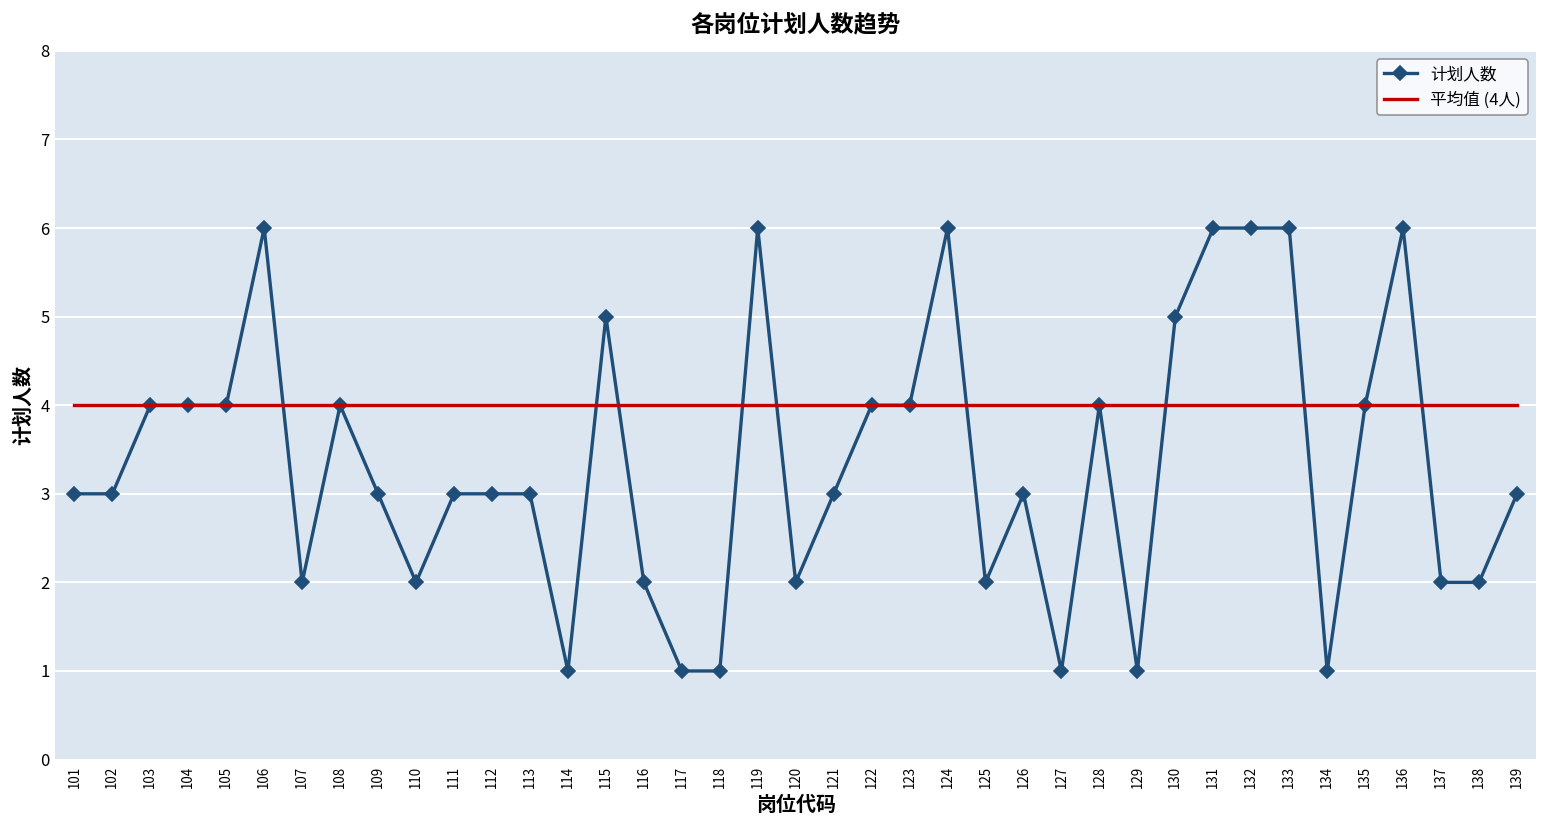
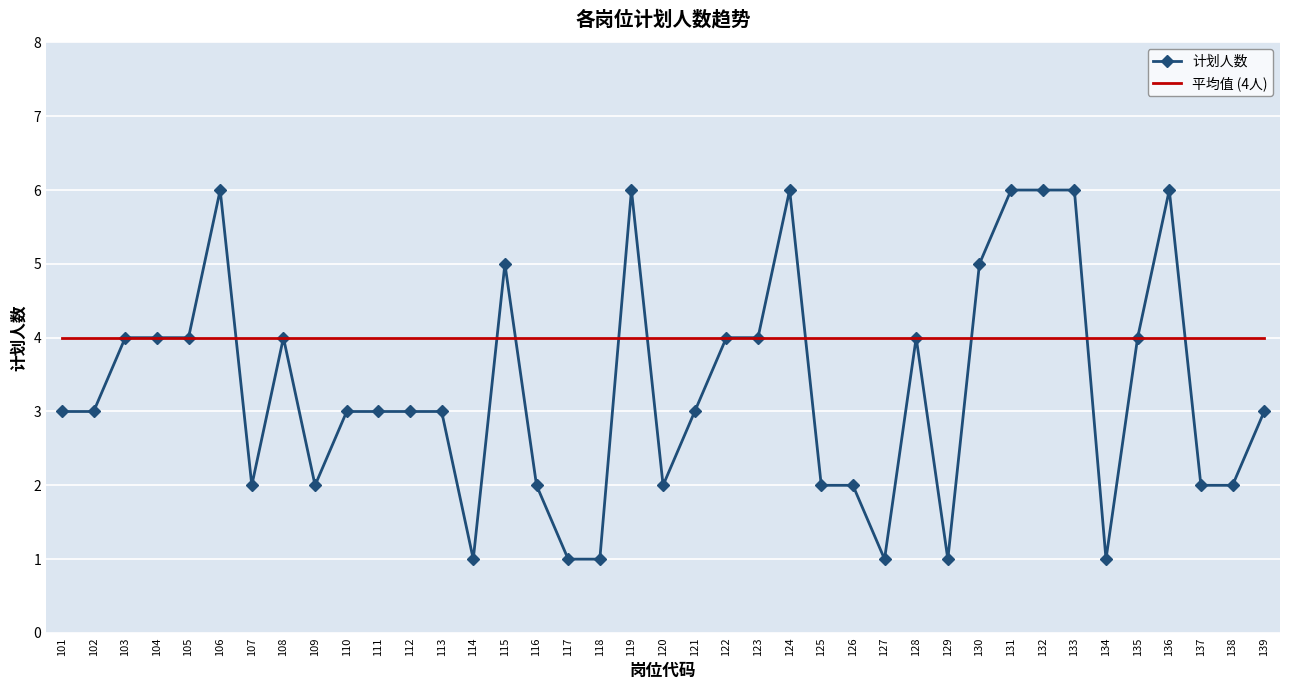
  {
    "计划人数": {
      "101": 3,
      "102": 3,
      "106": 6,
      "107": 2,
-     "109": 3,
-     "110": 2,
+     "109": 2,
+     "110": 3,
      "111": 3,
      "112": 3,
      "113": 3,
      "114": 1,
      "115": 5,
      "116": 2,
      "117": 1,
      "118": 1,
      "119": 6,
      "120": 2,
      "121": 3,
      "124": 6,
      "125": 2,
-     "126": 3,
+     "126": 2,
      "127": 1,
      "129": 1,
      "130": 5,
      "131": 6,
      "132": 6,
      "133": 6,
      "134": 1,
      "136": 6,
      "137": 2,
      "138": 2,
      "139": 3
    },
    "平均值 (4人)": {
      "101": 4,
      "102": 4,
      "106": 4,
      "107": 4,
      "109": 4,
      "110": 4,
      "111": 4,
      "112": 4,
      "113": 4,
      "114": 4,
      "115": 4,
      "116": 4,
      "117": 4,
      "118": 4,
      "119": 4,
      "120": 4,
      "121": 4,
      "124": 4,
      "125": 4,
      "126": 4,
      "127": 4,
      "129": 4,
      "130": 4,
      "131": 4,
      "132": 4,
      "133": 4,
      "134": 4,
      "136": 4,
      "137": 4,
      "138": 4,
      "139": 4
    }
  }
